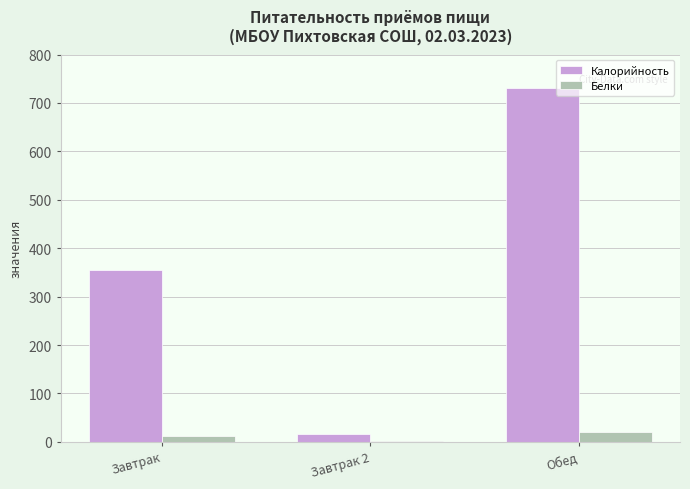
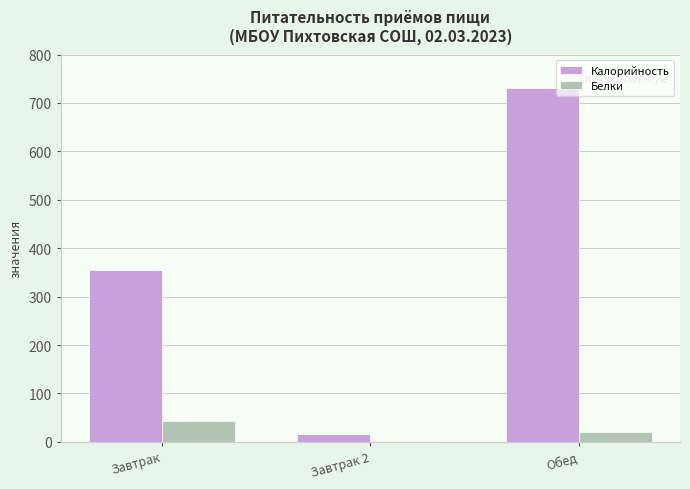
  {
    "Калорийность": {
      "Завтрак": 350,
      "Завтрак 2": 20,
      "Обед": 730
    },
    "Белки": {
-     "Завтрак": 10,
+     "Завтрак": 40,
      "Обед": 20
    }
  }
